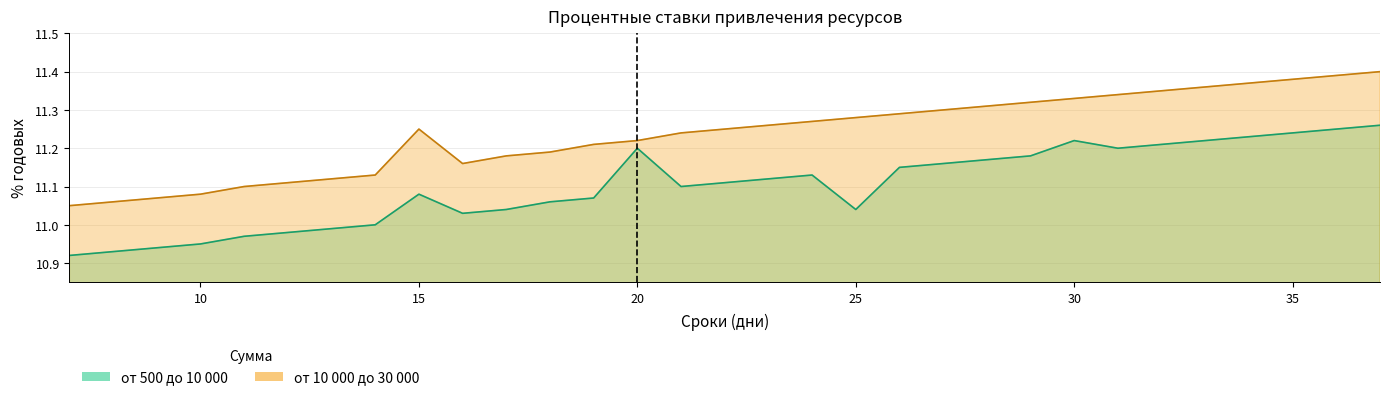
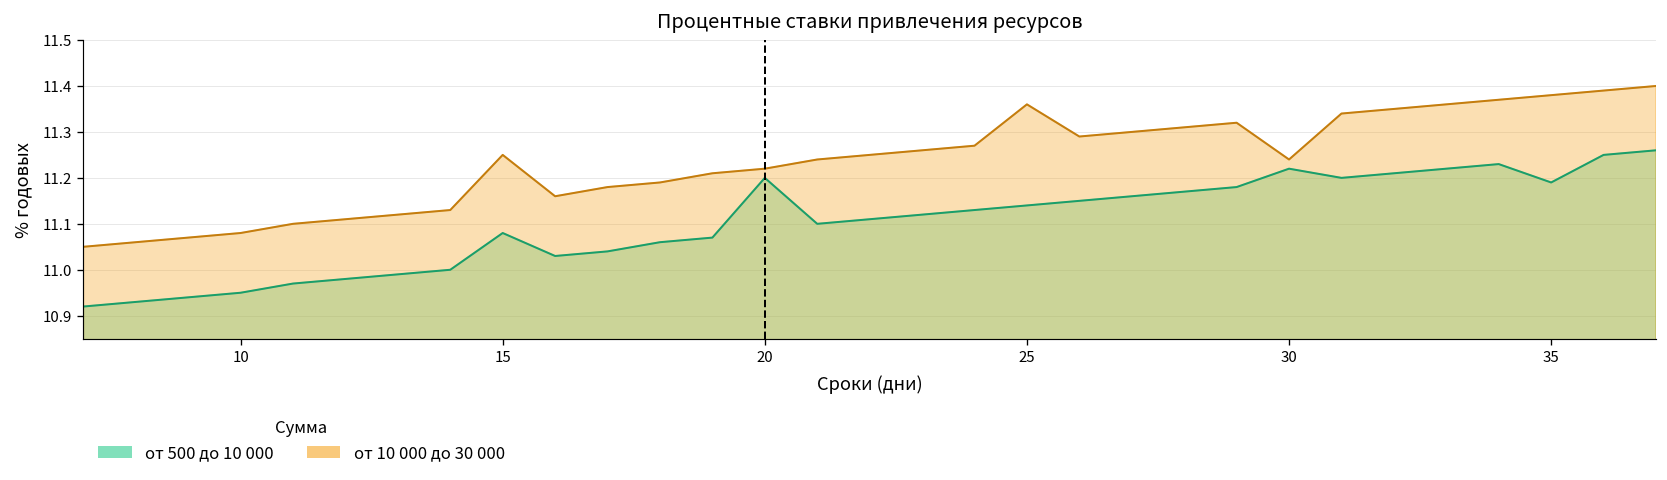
  {
    "от 500 до 10 000": {
      "10": 10.95,
      "15": 11.08,
      "20": 11.20,
-     "25": 11.04,
+     "25": 11.14,
      "30": 11.22,
-     "35": 11.24
+     "35": 11.19
    },
    "от 10 000 до 30 000": {
      "10": 11.08,
      "15": 11.25,
      "20": 11.22,
-     "25": 11.28,
-     "30": 11.33,
+     "25": 11.36,
+     "30": 11.24,
      "35": 11.38
    }
  }
